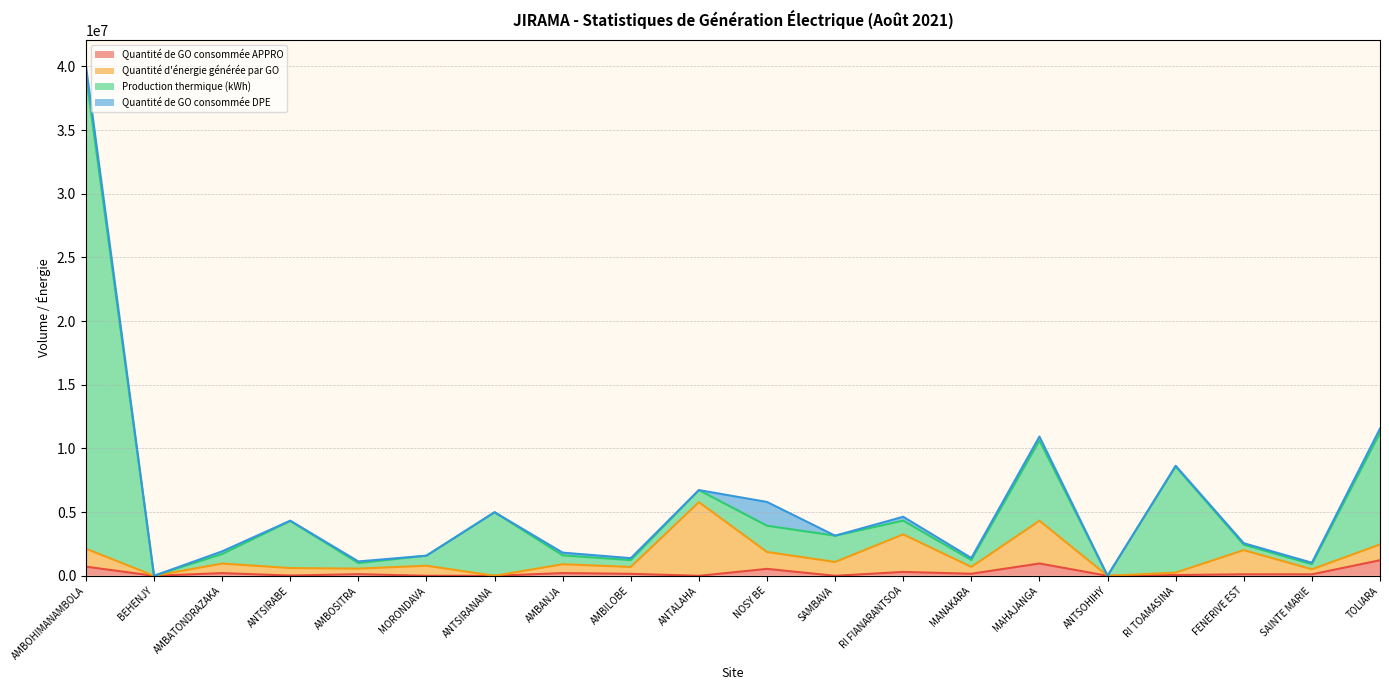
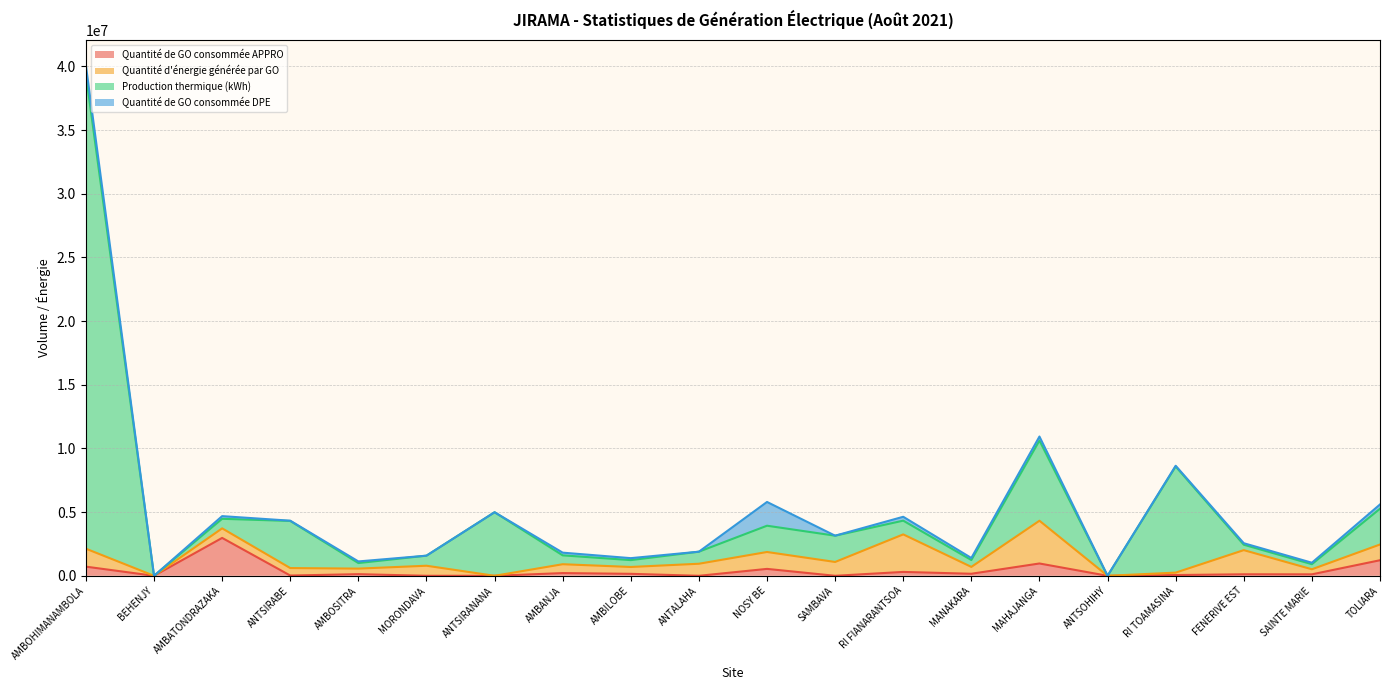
  {
    "Quantité de GO consommée APPRO": {
      "AMBOHIMANAMBOLA": 700000,
-     "AMBATONDRAZAKA": 200000,
+     "AMBATONDRAZAKA": 3000000,
      "ANTSIRABE": 0,
      "AMBOSITRA": 100000,
      "MORONDAVA": 0,
      "AMBANJA": 200000,
      "AMBILOBE": 200000,
      "ANTALAHA": 0,
      "NOSY BE": 500000,
      "SAMBAVA": 0,
      "RI FIANARANTSOA": 300000,
      "MANAKARA": 200000,
      "MAHAJANGA": 1000000,
      "FENERIVE EST": 100000,
      "SAINTE MARIE": 100000,
      "TOLIARA": 1200000
    },
    "Quantité d'énergie générée par GO": {
      "AMBOHIMANAMBOLA": 1400000,
      "AMBATONDRAZAKA": 800000,
      "ANTSIRABE": 600000,
      "AMBOSITRA": 400000,
      "MORONDAVA": 800000,
      "AMBANJA": 700000,
      "AMBILOBE": 500000,
-     "ANTALAHA": 5800000,
+     "ANTALAHA": 900000,
      "NOSY BE": 1300000,
      "SAMBAVA": 1100000,
      "RI FIANARANTSOA": 2900000,
      "MANAKARA": 500000,
      "MAHAJANGA": 3400000,
      "FENERIVE EST": 1900000,
      "SAINTE MARIE": 400000,
      "TOLIARA": 1200000
    },
    "Production thermique (kWh)": {
      "AMBOHIMANAMBOLA": 37200000,
      "AMBATONDRAZAKA": 800000,
      "AMBANJA": 700000,
      "NOSY BE": 2100000,
      "RI FIANARANTSOA": 1100000,
      "MAHAJANGA": 6300000,
-     "TOLIARA": 8800000
+     "TOLIARA": 2800000
    },
    "Quantité de GO consommée DPE": {
      "AMBOHIMANAMBOLA": 700000,
      "AMBATONDRAZAKA": 200000,
      "AMBANJA": 200000,
      "NOSY BE": 1900000,
      "RI FIANARANTSOA": 300000,
      "MAHAJANGA": 300000,
      "TOLIARA": 300000
    }
  }
